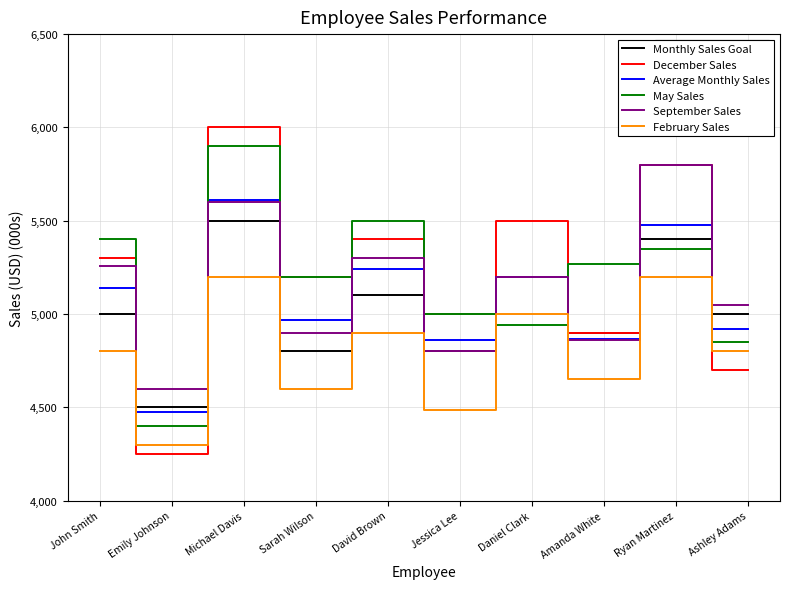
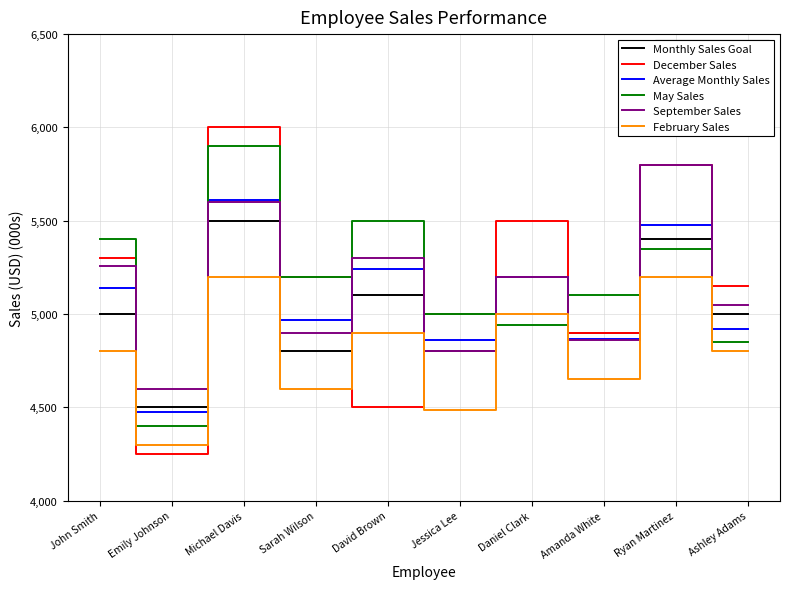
  {
    "Monthly Sales Goal": {
      "John Smith": "5,000",
      "Emily Johnson": "4,500",
      "Michael Davis": "5,500",
      "Sarah Wilson": "4,800",
      "David Brown": "5,100",
      "Ryan Martinez": "5,400",
      "Ashley Adams": "5,000"
    },
    "December Sales": {
      "John Smith": "5,300",
      "Emily Johnson": "4,250",
      "Michael Davis": "6,000",
-     "David Brown": "5,400",
+     "David Brown": "4,500",
      "Daniel Clark": "5,500",
-     "Ashley Adams": "4,700"
+     "Ashley Adams": "5,150"
    },
    "Average Monthly Sales": {
      "John Smith": "5,140",
      "Emily Johnson": "4,480",
      "Sarah Wilson": "4,970",
      "David Brown": "5,240",
      "Jessica Lee": "4,860",
      "Ryan Martinez": "5,480",
      "Ashley Adams": "4,920"
    },
    "May Sales": {
      "John Smith": "5,400",
      "Emily Johnson": "4,400",
      "Michael Davis": "5,900",
      "David Brown": "5,500",
      "Daniel Clark": "4,940",
-     "Amanda White": "5,270",
+     "Amanda White": "5,100",
      "Ryan Martinez": "5,350",
      "Ashley Adams": "4,850"
    },
    "September Sales": {
      "John Smith": "5,260",
      "Emily Johnson": "4,600",
      "Sarah Wilson": "4,900",
      "David Brown": "5,300",
      "Ashley Adams": "5,050"
    },
    "February Sales": {
      "John Smith": "4,800",
      "Emily Johnson": "4,300",
      "Michael Davis": "5,200",
      "Sarah Wilson": "4,600",
      "David Brown": "4,900",
      "Jessica Lee": "4,490",
      "Daniel Clark": "5,000",
      "Amanda White": "4,650",
      "Ryan Martinez": "5,200",
      "Ashley Adams": "4,800"
    }
  }
